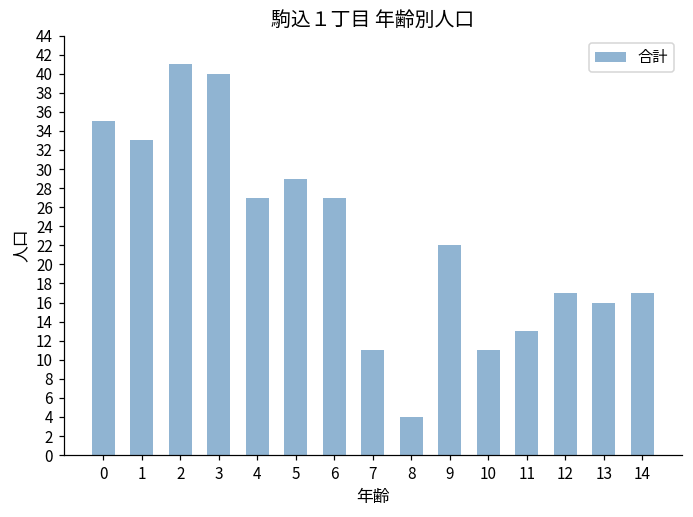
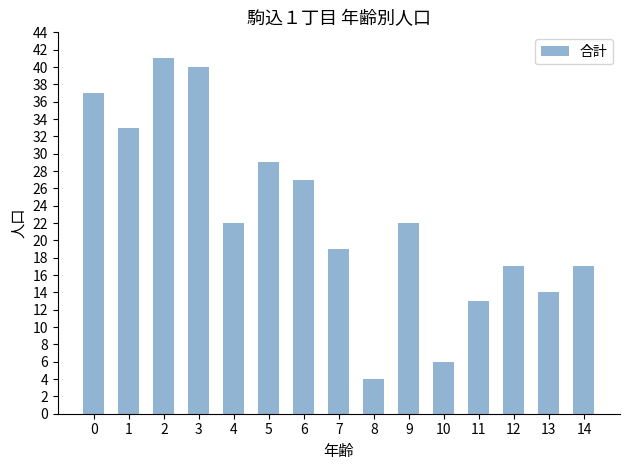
  {
-   "0": 35,
+   "0": 37,
    "1": 33,
    "2": 41,
    "3": 40,
-   "4": 27,
+   "4": 22,
    "5": 29,
    "6": 27,
-   "7": 11,
+   "7": 19,
    "8": 4,
    "9": 22,
-   "10": 11,
+   "10": 6,
    "11": 13,
    "12": 17,
-   "13": 16,
+   "13": 14,
    "14": 17
  }
